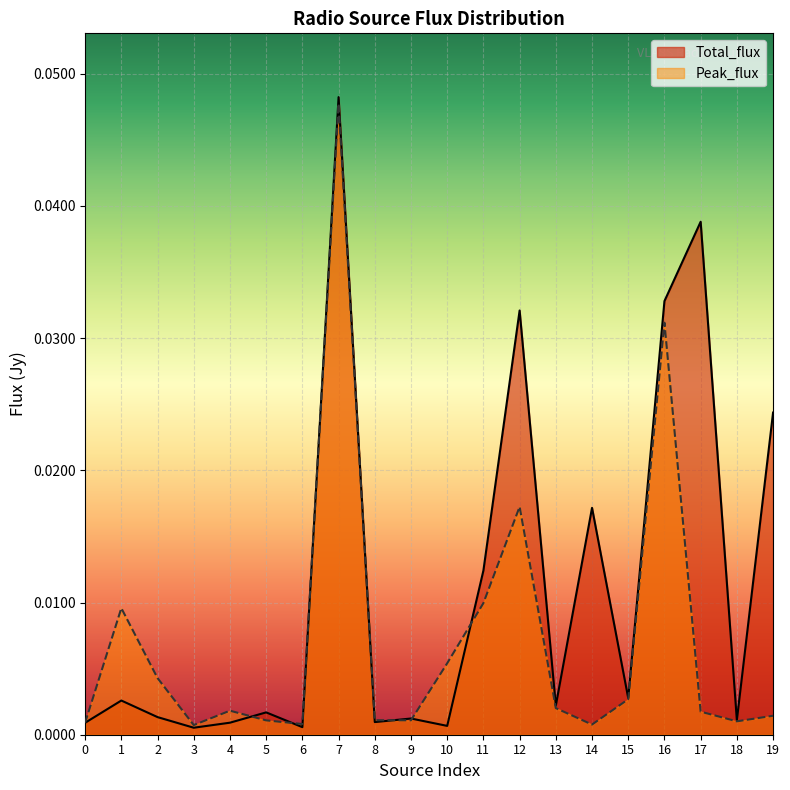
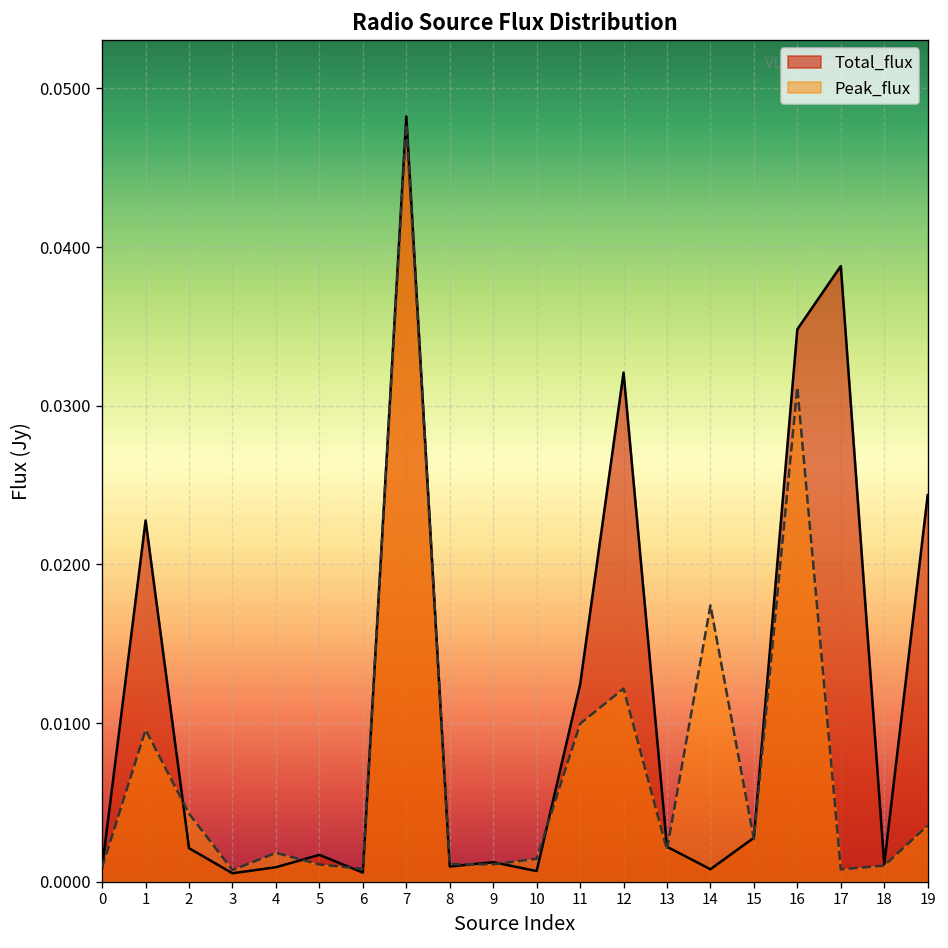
  {
    "Total_flux": {
-     "1": 0.0026,
-     "2": 0.0013,
+     "1": 0.0228,
+     "2": 0.0021,
      "3": 0.0005,
      "4": 0.0009,
      "5": 0.0017,
      "6": 0.0006,
      "7": 0.0482,
      "10": 0.0007,
      "11": 0.0124,
      "12": 0.0321,
-     "14": 0.0172,
-     "16": 0.0328,
+     "14": 0.0008,
+     "16": 0.0348,
      "17": 0.0388,
      "19": 0.0244
    },
    "Peak_flux": {
      "1": 0.0096,
      "2": 0.0043,
      "3": 0.0007,
      "4": 0.0018,
      "5": 0.0011,
      "6": 0.0008,
      "7": 0.0477,
-     "10": 0.0054,
+     "10": 0.0014,
      "11": 0.0100,
-     "12": 0.0172,
-     "14": 0.0008,
+     "12": 0.0122,
+     "14": 0.0174,
      "16": 0.0312,
-     "17": 0.0017,
-     "19": 0.0014
+     "17": 0.0008,
+     "19": 0.0035
    }
  }
